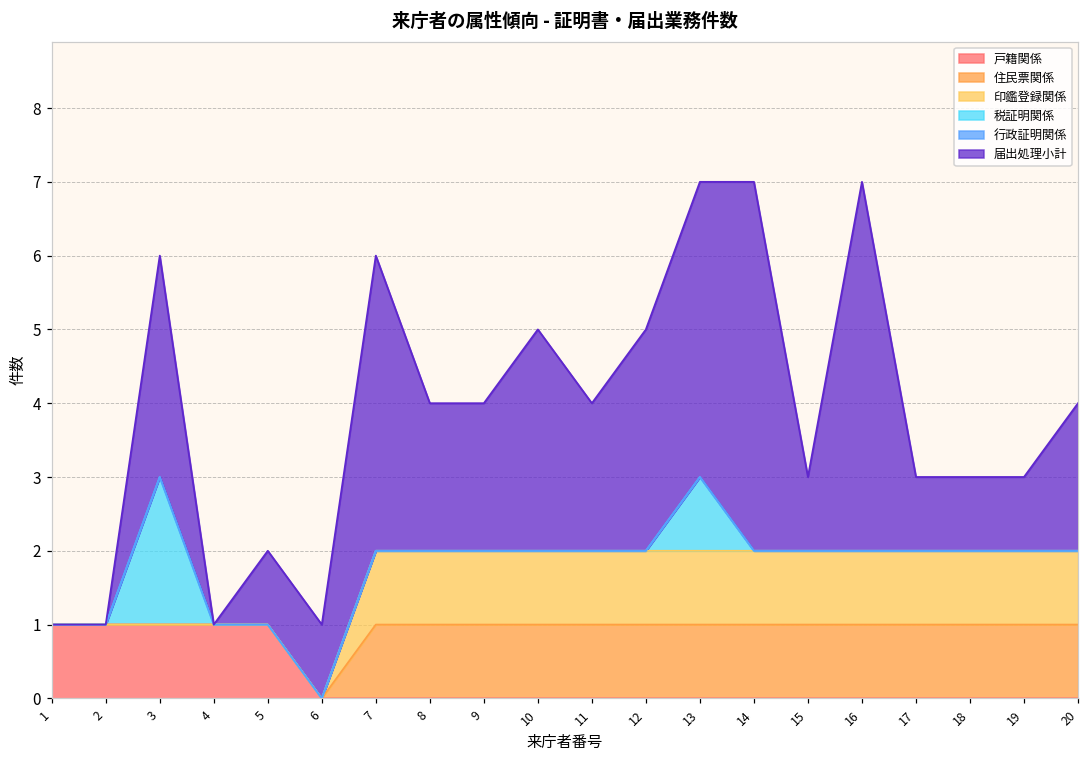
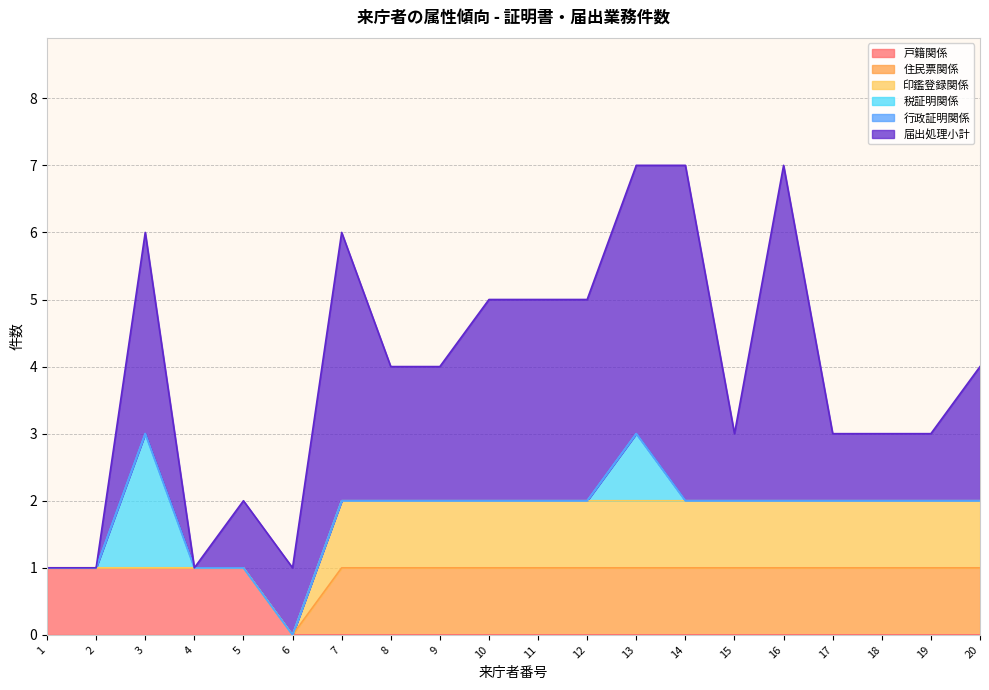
  {
    "戸籍関係": {
      "7": 0,
      "8": 0,
      "9": 0,
      "10": 0,
      "11": 0,
      "12": 0,
      "13": 0,
      "14": 0,
      "15": 0,
      "16": 0,
      "17": 0,
      "18": 0,
      "19": 0,
      "20": 0
    },
    "行政証明関係": {
      "3": 3,
      "13": 3
    },
    "届出処理小計": {
      "3": 3,
      "5": 1,
      "6": 1,
      "7": 4,
      "8": 2,
      "9": 2,
      "10": 3,
-     "11": 2,
+     "11": 3,
      "12": 3,
      "13": 4,
      "14": 5,
      "15": 1,
      "16": 5,
      "17": 1,
      "18": 1,
      "19": 1,
      "20": 2
    }
  }
